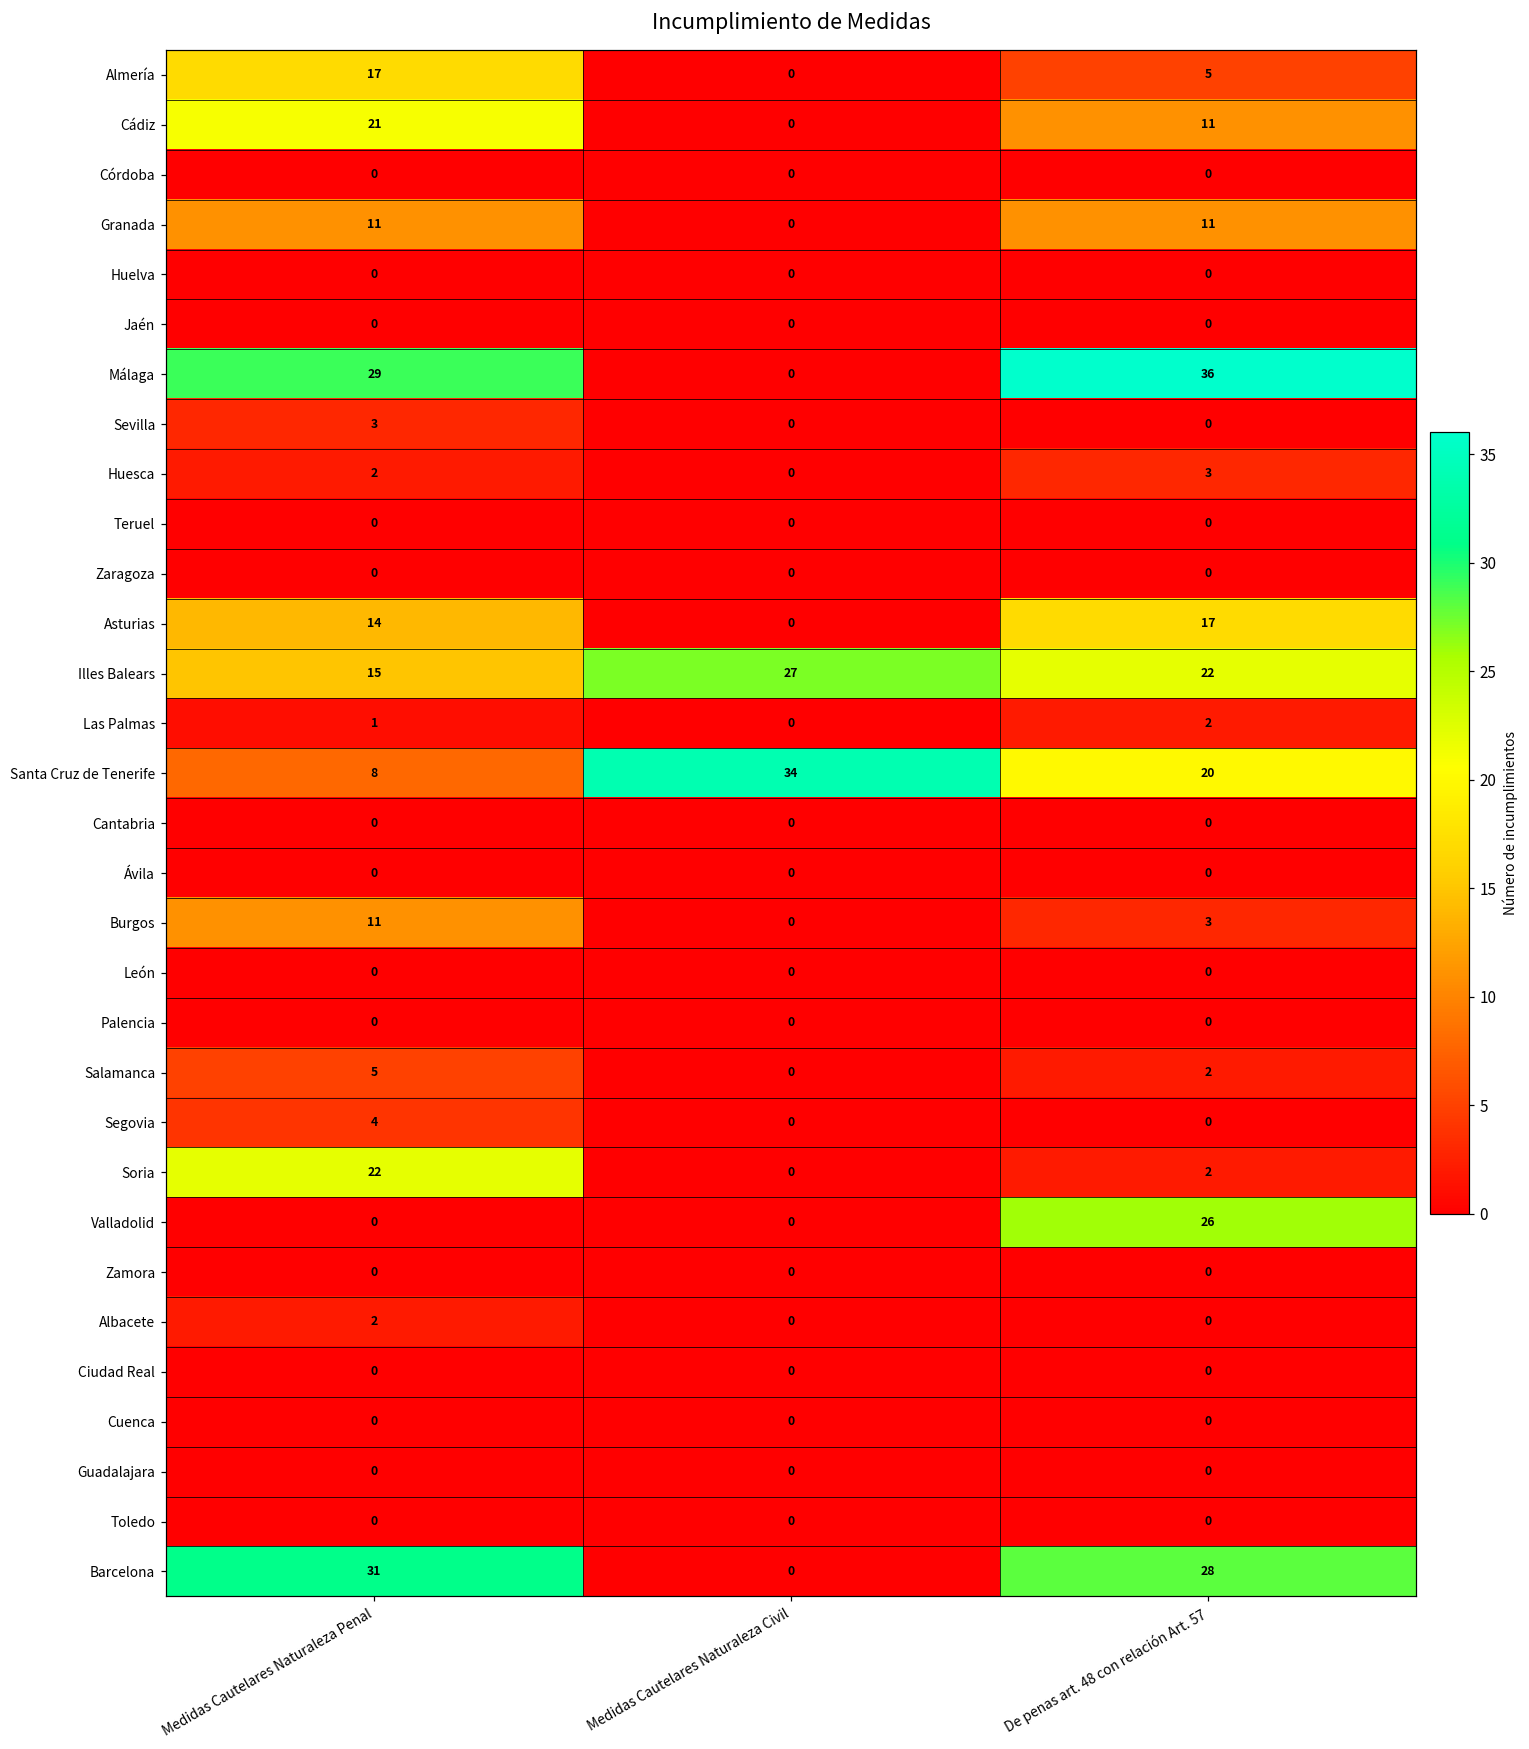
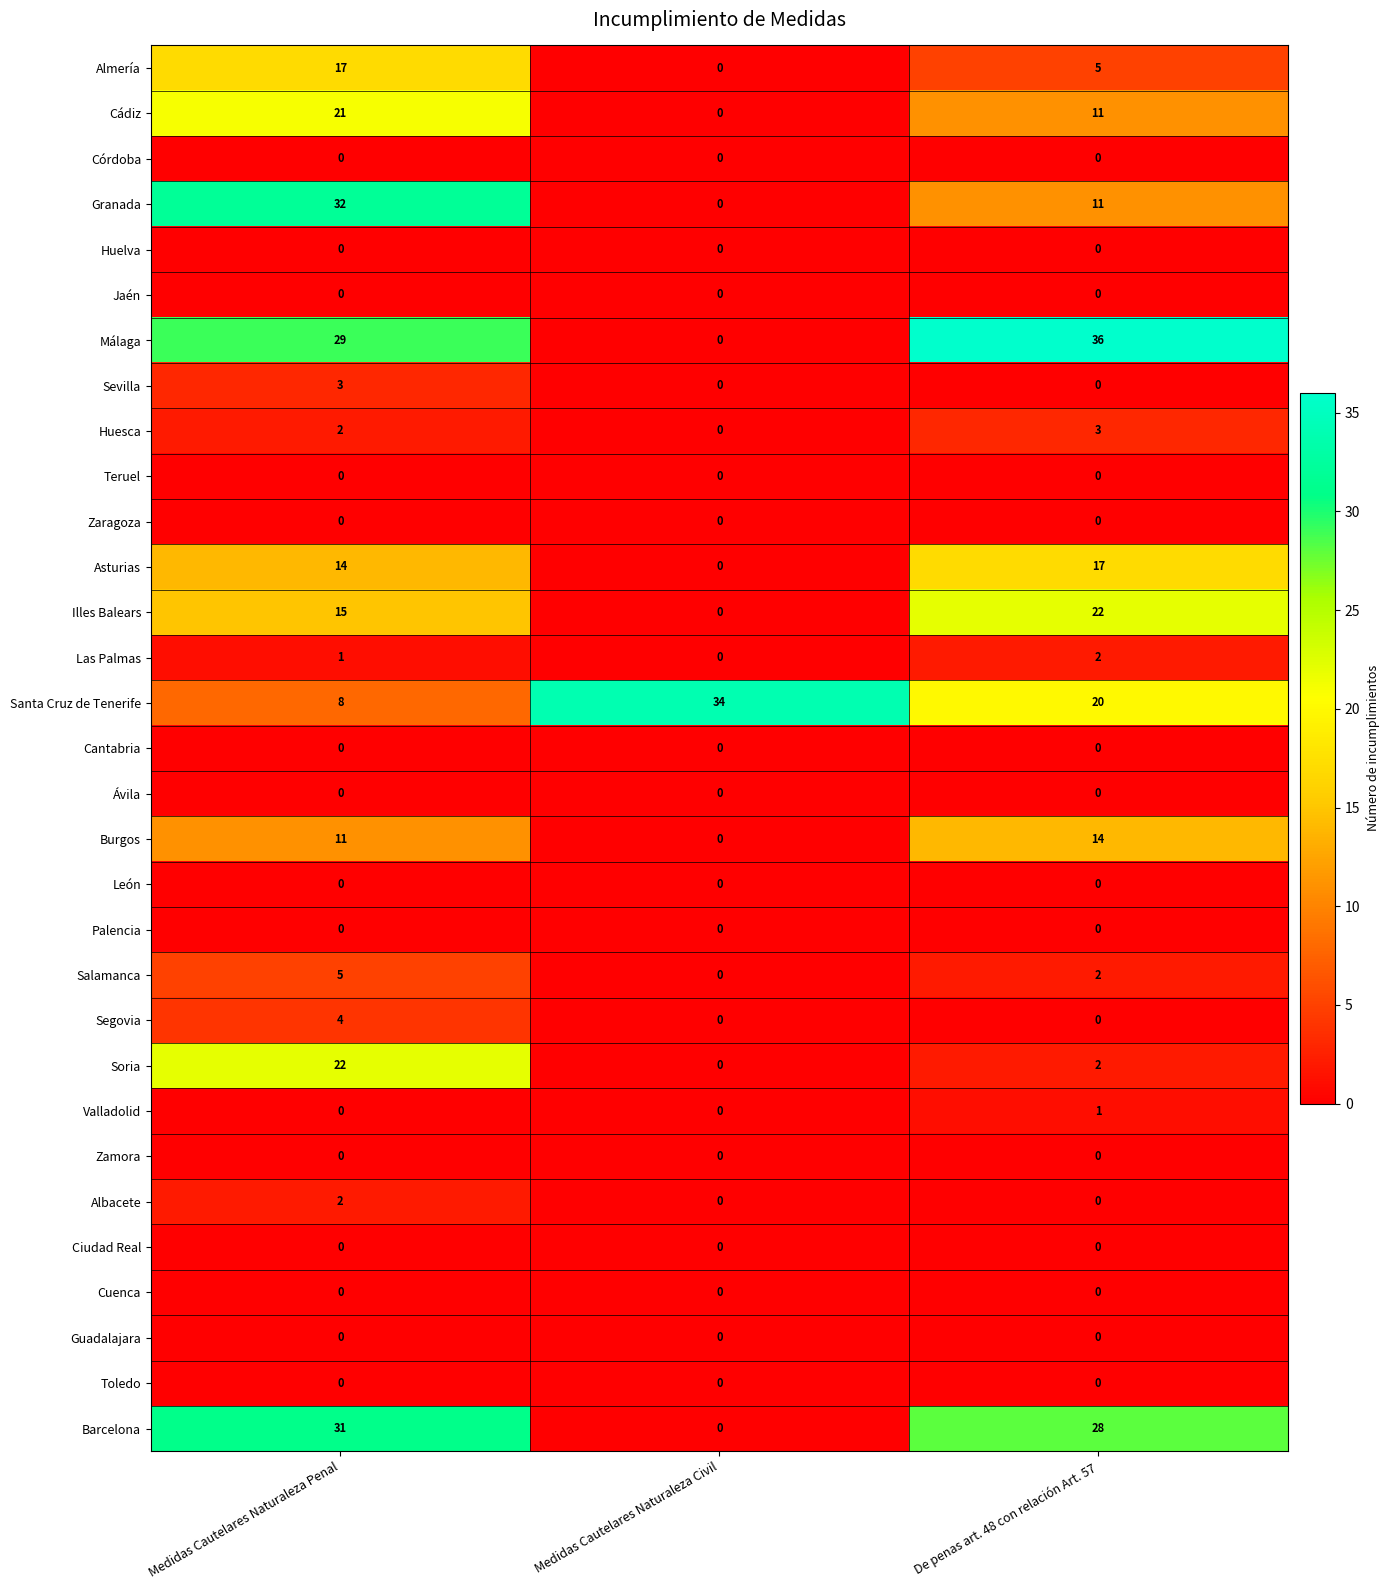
  {
    "Almería": {
      "Medidas Cautelares Naturaleza Penal": 17,
      "Medidas Cautelares Naturaleza Civil": 0,
      "De penas art. 48 con relación Art. 57": 5
    },
    "Cádiz": {
      "Medidas Cautelares Naturaleza Penal": 21,
      "Medidas Cautelares Naturaleza Civil": 0,
      "De penas art. 48 con relación Art. 57": 11
    },
    "Córdoba": {
      "Medidas Cautelares Naturaleza Penal": 0,
      "Medidas Cautelares Naturaleza Civil": 0,
      "De penas art. 48 con relación Art. 57": 0
    },
    "Granada": {
-     "Medidas Cautelares Naturaleza Penal": 11,
+     "Medidas Cautelares Naturaleza Penal": 32,
      "Medidas Cautelares Naturaleza Civil": 0,
      "De penas art. 48 con relación Art. 57": 11
    },
    "Huelva": {
      "Medidas Cautelares Naturaleza Penal": 0,
      "Medidas Cautelares Naturaleza Civil": 0,
      "De penas art. 48 con relación Art. 57": 0
    },
    "Jaén": {
      "Medidas Cautelares Naturaleza Penal": 0,
      "Medidas Cautelares Naturaleza Civil": 0,
      "De penas art. 48 con relación Art. 57": 0
    },
    "Málaga": {
      "Medidas Cautelares Naturaleza Penal": 29,
      "Medidas Cautelares Naturaleza Civil": 0,
      "De penas art. 48 con relación Art. 57": 36
    },
    "Sevilla": {
      "Medidas Cautelares Naturaleza Penal": 3,
      "Medidas Cautelares Naturaleza Civil": 0,
      "De penas art. 48 con relación Art. 57": 0
    },
    "Huesca": {
      "Medidas Cautelares Naturaleza Penal": 2,
      "Medidas Cautelares Naturaleza Civil": 0,
      "De penas art. 48 con relación Art. 57": 3
    },
    "Teruel": {
      "Medidas Cautelares Naturaleza Penal": 0,
      "Medidas Cautelares Naturaleza Civil": 0,
      "De penas art. 48 con relación Art. 57": 0
    },
    "Zaragoza": {
      "Medidas Cautelares Naturaleza Penal": 0,
      "Medidas Cautelares Naturaleza Civil": 0,
      "De penas art. 48 con relación Art. 57": 0
    },
    "Asturias": {
      "Medidas Cautelares Naturaleza Penal": 14,
      "Medidas Cautelares Naturaleza Civil": 0,
      "De penas art. 48 con relación Art. 57": 17
    },
    "Illes Balears": {
      "Medidas Cautelares Naturaleza Penal": 15,
-     "Medidas Cautelares Naturaleza Civil": 27,
+     "Medidas Cautelares Naturaleza Civil": 0,
      "De penas art. 48 con relación Art. 57": 22
    },
    "Las Palmas": {
      "Medidas Cautelares Naturaleza Penal": 1,
      "Medidas Cautelares Naturaleza Civil": 0,
      "De penas art. 48 con relación Art. 57": 2
    },
    "Santa Cruz de Tenerife": {
      "Medidas Cautelares Naturaleza Penal": 8,
      "Medidas Cautelares Naturaleza Civil": 34,
      "De penas art. 48 con relación Art. 57": 20
    },
    "Cantabria": {
      "Medidas Cautelares Naturaleza Penal": 0,
      "Medidas Cautelares Naturaleza Civil": 0,
      "De penas art. 48 con relación Art. 57": 0
    },
    "Ávila": {
      "Medidas Cautelares Naturaleza Penal": 0,
      "Medidas Cautelares Naturaleza Civil": 0,
      "De penas art. 48 con relación Art. 57": 0
    },
    "Burgos": {
      "Medidas Cautelares Naturaleza Penal": 11,
      "Medidas Cautelares Naturaleza Civil": 0,
-     "De penas art. 48 con relación Art. 57": 3
+     "De penas art. 48 con relación Art. 57": 14
    },
    "León": {
      "Medidas Cautelares Naturaleza Penal": 0,
      "Medidas Cautelares Naturaleza Civil": 0,
      "De penas art. 48 con relación Art. 57": 0
    },
    "Palencia": {
      "Medidas Cautelares Naturaleza Penal": 0,
      "Medidas Cautelares Naturaleza Civil": 0,
      "De penas art. 48 con relación Art. 57": 0
    },
    "Salamanca": {
      "Medidas Cautelares Naturaleza Penal": 5,
      "Medidas Cautelares Naturaleza Civil": 0,
      "De penas art. 48 con relación Art. 57": 2
    },
    "Segovia": {
      "Medidas Cautelares Naturaleza Penal": 4,
      "Medidas Cautelares Naturaleza Civil": 0,
      "De penas art. 48 con relación Art. 57": 0
    },
    "Soria": {
      "Medidas Cautelares Naturaleza Penal": 22,
      "Medidas Cautelares Naturaleza Civil": 0,
      "De penas art. 48 con relación Art. 57": 2
    },
    "Valladolid": {
      "Medidas Cautelares Naturaleza Penal": 0,
      "Medidas Cautelares Naturaleza Civil": 0,
-     "De penas art. 48 con relación Art. 57": 26
+     "De penas art. 48 con relación Art. 57": 1
    },
    "Zamora": {
      "Medidas Cautelares Naturaleza Penal": 0,
      "Medidas Cautelares Naturaleza Civil": 0,
      "De penas art. 48 con relación Art. 57": 0
    },
    "Albacete": {
      "Medidas Cautelares Naturaleza Penal": 2,
      "Medidas Cautelares Naturaleza Civil": 0,
      "De penas art. 48 con relación Art. 57": 0
    },
    "Ciudad Real": {
      "Medidas Cautelares Naturaleza Penal": 0,
      "Medidas Cautelares Naturaleza Civil": 0,
      "De penas art. 48 con relación Art. 57": 0
    },
    "Cuenca": {
      "Medidas Cautelares Naturaleza Penal": 0,
      "Medidas Cautelares Naturaleza Civil": 0,
      "De penas art. 48 con relación Art. 57": 0
    },
    "Guadalajara": {
      "Medidas Cautelares Naturaleza Penal": 0,
      "Medidas Cautelares Naturaleza Civil": 0,
      "De penas art. 48 con relación Art. 57": 0
    },
    "Toledo": {
      "Medidas Cautelares Naturaleza Penal": 0,
      "Medidas Cautelares Naturaleza Civil": 0,
      "De penas art. 48 con relación Art. 57": 0
    },
    "Barcelona": {
      "Medidas Cautelares Naturaleza Penal": 31,
      "Medidas Cautelares Naturaleza Civil": 0,
      "De penas art. 48 con relación Art. 57": 28
    }
  }
